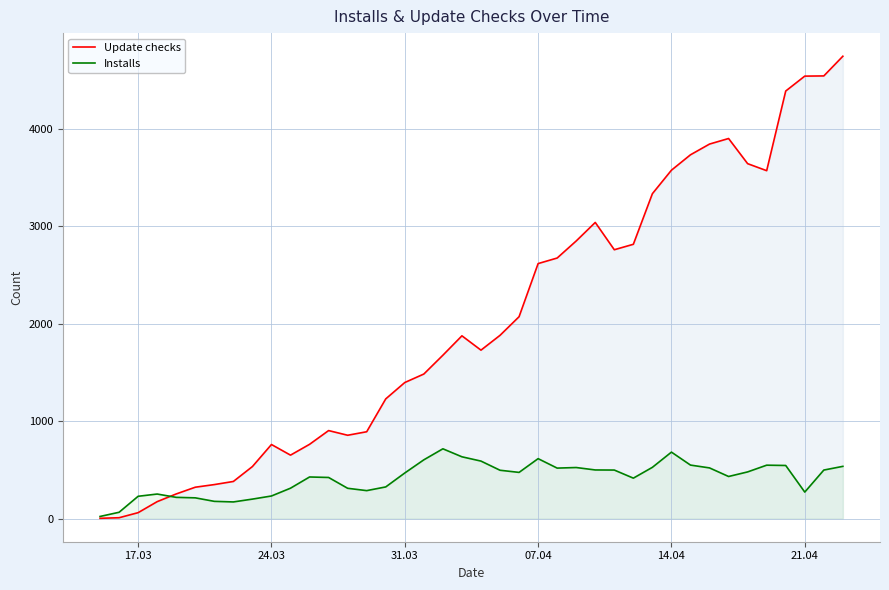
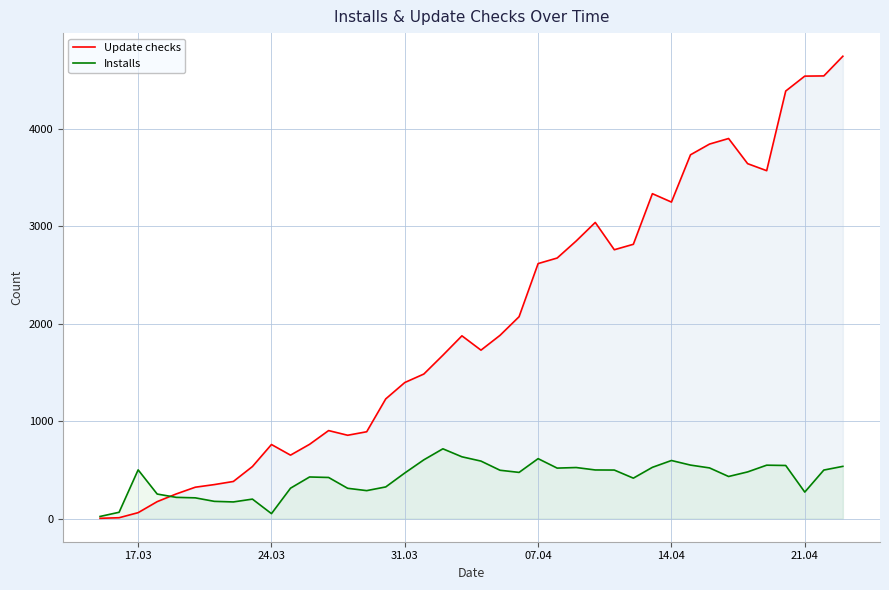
  {
    "Update checks": {
      "17.03": 100,
      "24.03": 800,
      "31.03": 1400,
      "07.04": 2600,
-     "14.04": 3600,
+     "14.04": 3200,
      "21.04": 4500
    },
    "Installs": {
-     "17.03": 200,
-     "24.03": 200,
+     "17.03": 500,
+     "24.03": 100,
      "31.03": 500,
      "07.04": 600,
-     "14.04": 700,
+     "14.04": 600,
      "21.04": 300
    }
  }
